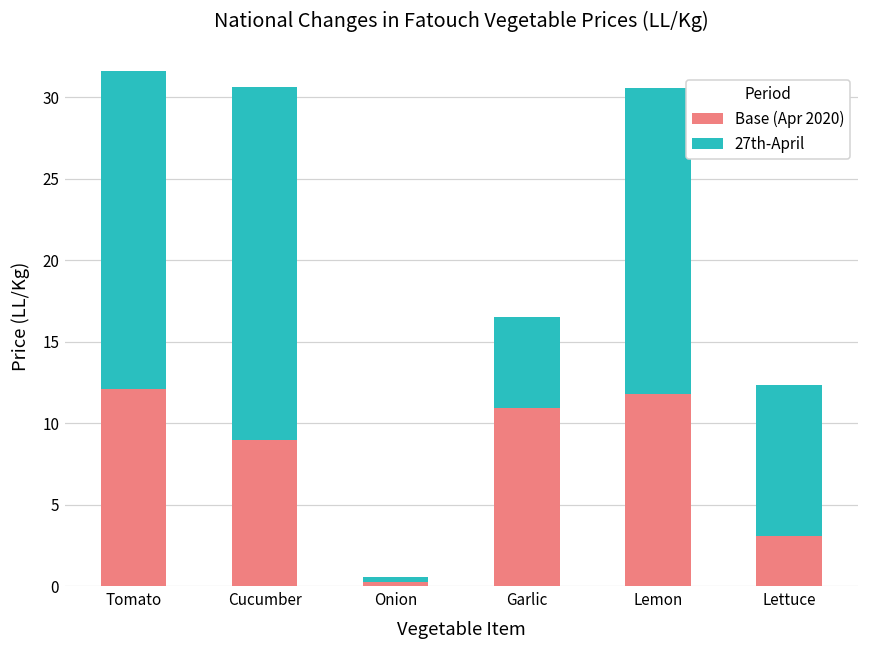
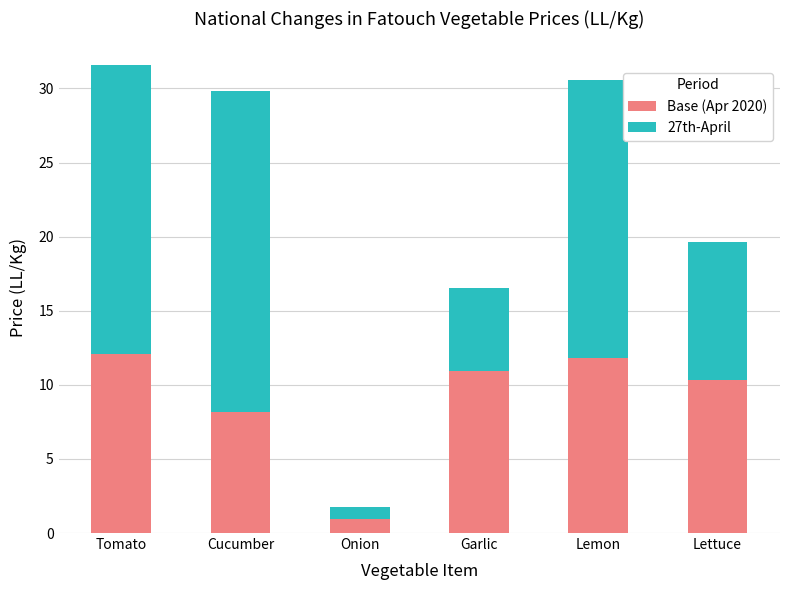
  {
    "Base (Apr 2020)": {
      "Tomato": 12.1,
-     "Cucumber": 9.0,
-     "Onion": 0.3,
+     "Cucumber": 8.2,
+     "Onion": 0.9,
      "Garlic": 11.0,
      "Lemon": 11.8,
-     "Lettuce": 3.1
+     "Lettuce": 10.3
    },
    "27th-April": {
      "Tomato": 19.5,
      "Cucumber": 21.7,
-     "Onion": 0.3,
+     "Onion": 0.8,
      "Garlic": 5.6,
      "Lemon": 18.7,
      "Lettuce": 9.3
    }
  }
